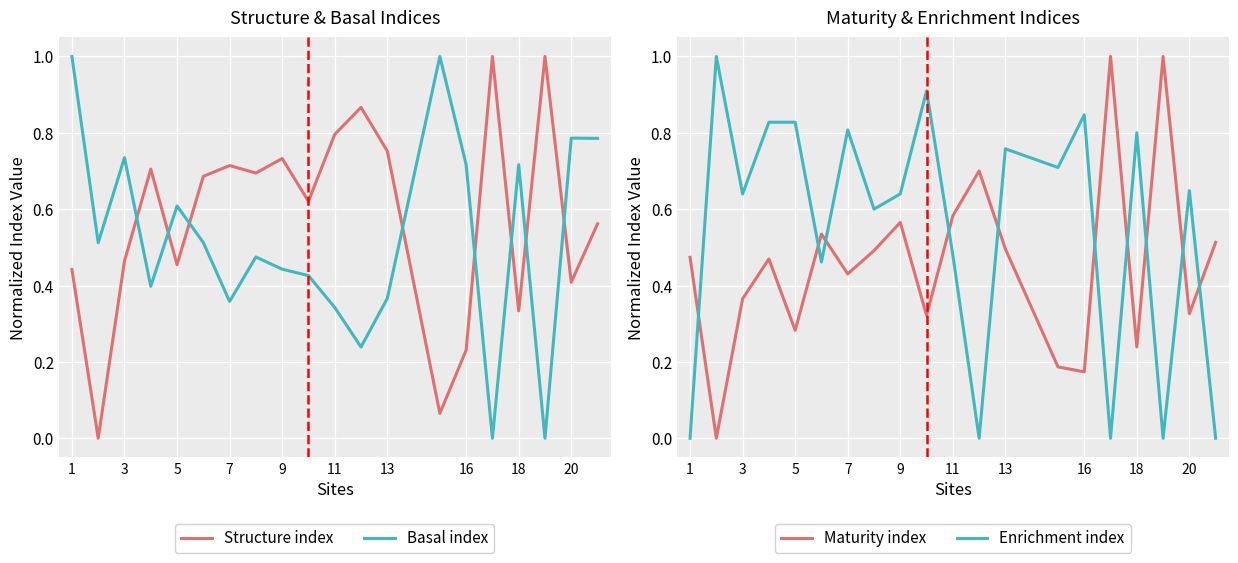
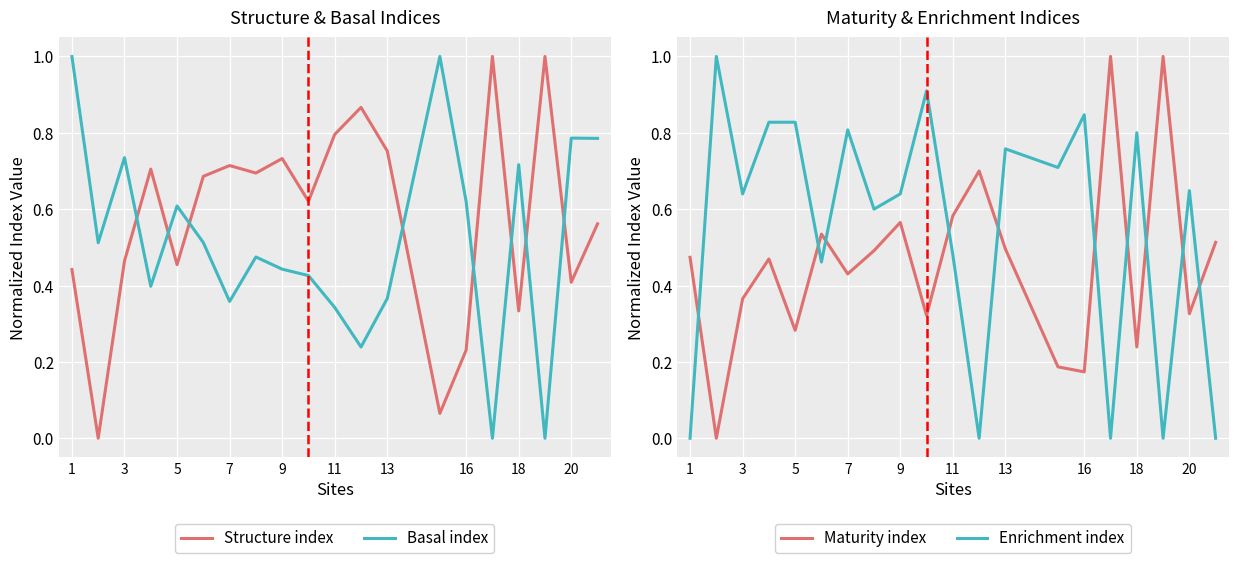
  {
    "Structure & Basal Indices": {
      "Structure index": {
        "1": 0.44,
        "3": 0.46,
        "5": 0.45,
        "7": 0.71,
        "9": 0.73,
        "11": 0.80,
        "13": 0.75,
        "16": 0.23,
        "18": 0.33,
        "20": 0.41
      },
      "Basal index": {
        "1": 1.00,
        "3": 0.73,
        "5": 0.61,
        "7": 0.36,
        "9": 0.44,
        "11": 0.34,
        "13": 0.37,
-       "16": 0.72,
+       "16": 0.62,
        "18": 0.72,
        "20": 0.79
      }
    },
    "Maturity & Enrichment Indices": {
      "Maturity index": {
        "1": 0.47,
        "3": 0.37,
        "5": 0.28,
        "7": 0.43,
        "9": 0.57,
        "11": 0.58,
        "13": 0.50,
        "16": 0.17,
        "18": 0.24,
        "20": 0.33
      },
      "Enrichment index": {
        "1": 0.00,
        "3": 0.64,
        "5": 0.83,
        "7": 0.81,
        "9": 0.64,
        "11": 0.48,
        "13": 0.76,
        "16": 0.85,
        "18": 0.80,
        "20": 0.65
      }
    }
  }
